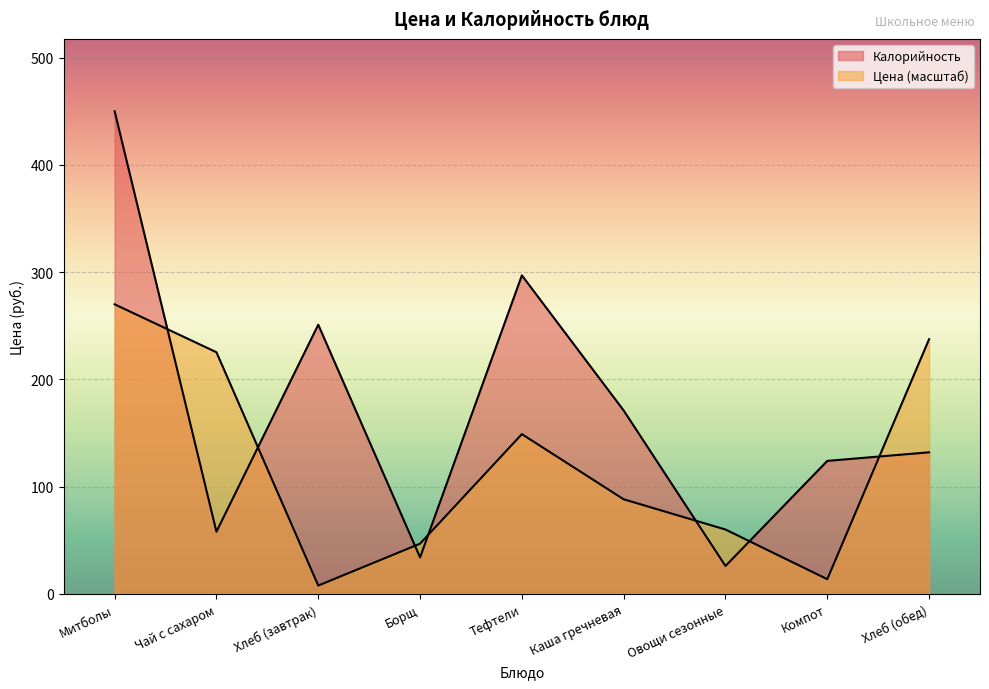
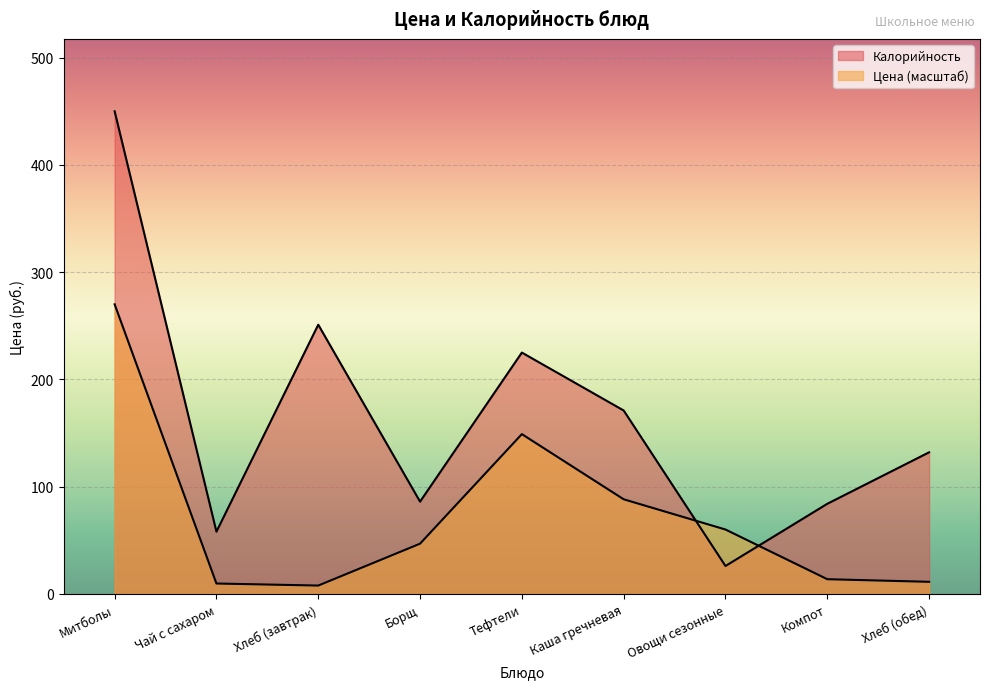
  {
    "Калорийность": {
      "Митболы": 450,
      "Чай с сахаром": 58,
      "Хлеб (завтрак)": 251,
-     "Борщ": 34,
-     "Тефтели": 297,
+     "Борщ": 86,
+     "Тефтели": 225,
      "Каша гречневая": 171,
      "Овощи сезонные": 26,
-     "Компот": 124,
+     "Компот": 84,
      "Хлеб (обед)": 132
    },
    "Цена (масштаб)": {
      "Митболы": 270,
-     "Чай с сахаром": 225,
+     "Чай с сахаром": 10,
      "Хлеб (завтрак)": 8,
      "Борщ": 47,
      "Тефтели": 149,
      "Каша гречневая": 88,
      "Овощи сезонные": 60,
      "Компот": 14,
-     "Хлеб (обед)": 237
+     "Хлеб (обед)": 11
    }
  }
